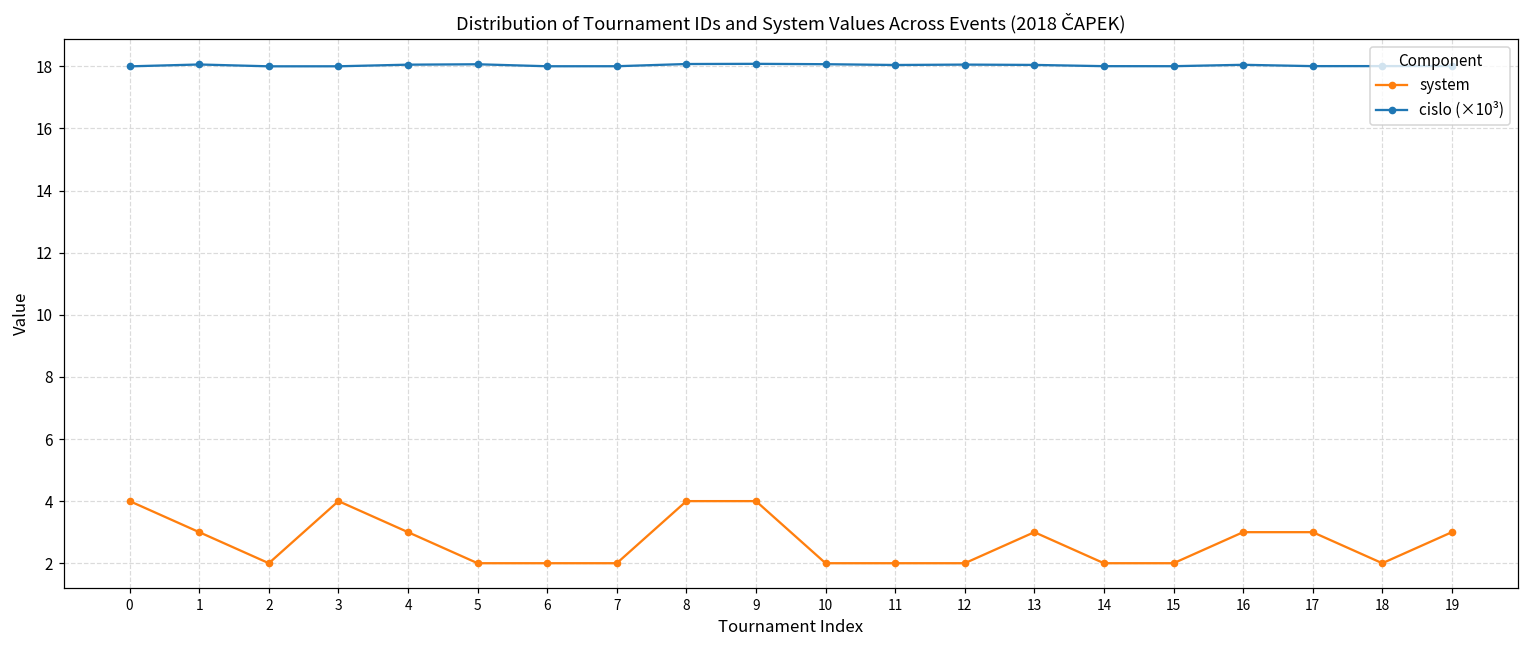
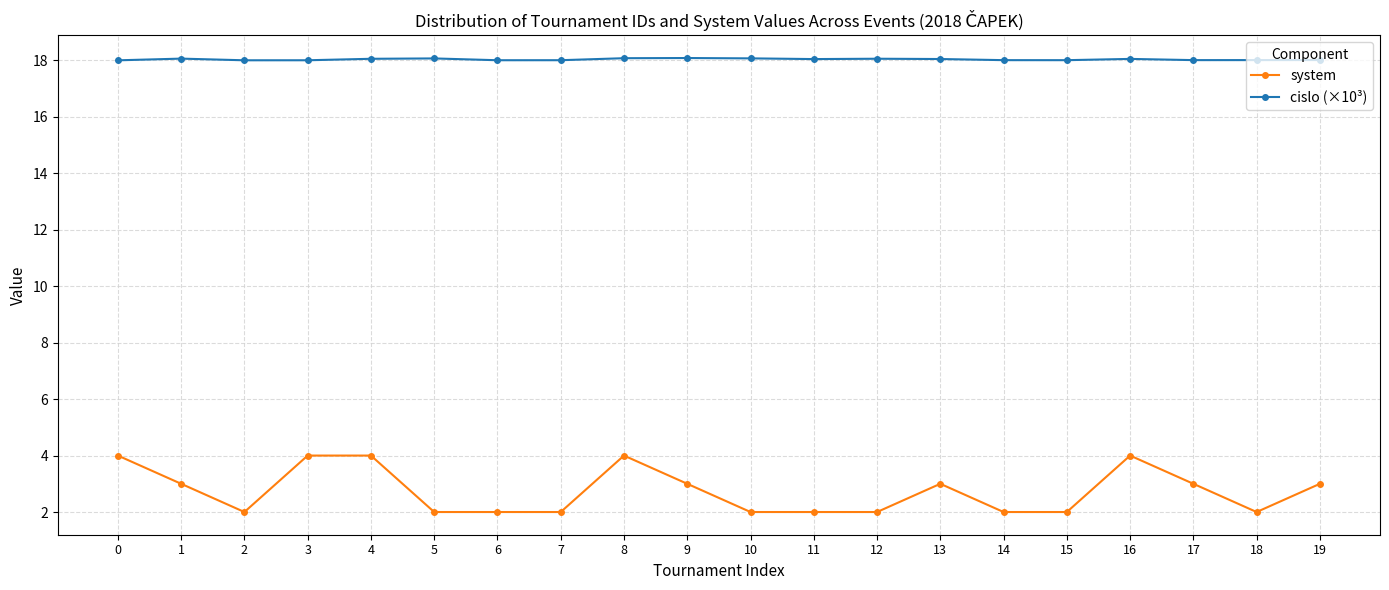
  {
    "system": {
      "0": 4,
      "1": 3,
      "2": 2,
      "3": 4,
-     "4": 3,
+     "4": 4,
      "5": 2,
      "6": 2,
      "7": 2,
      "8": 4,
-     "9": 4,
+     "9": 3,
      "10": 2,
      "11": 2,
      "12": 2,
      "13": 3,
      "14": 2,
      "15": 2,
-     "16": 3,
+     "16": 4,
      "17": 3,
      "18": 2,
      "19": 3
    },
    "cislo (×10³)": {
      "0": 18,
      "1": 18,
      "2": 18,
      "3": 18,
      "4": 18,
      "5": 18,
      "6": 18,
      "7": 18,
      "8": 18,
      "9": 18,
      "10": 18,
      "11": 18,
      "12": 18,
      "13": 18,
      "14": 18,
      "15": 18,
      "16": 18,
      "17": 18
    }
  }
